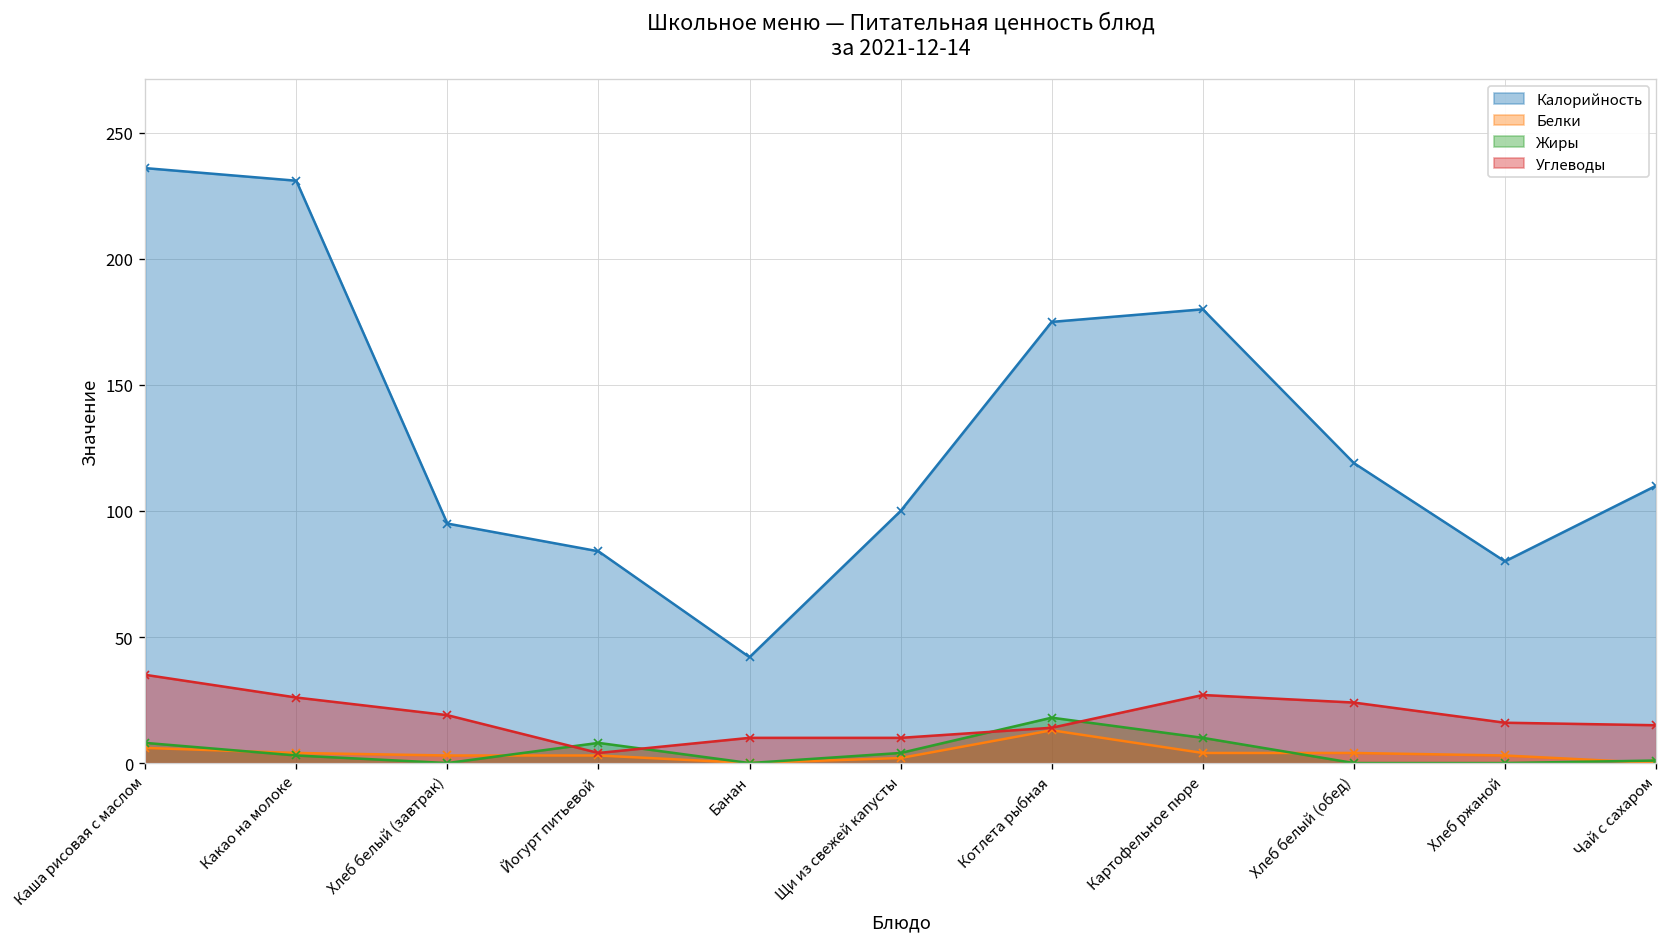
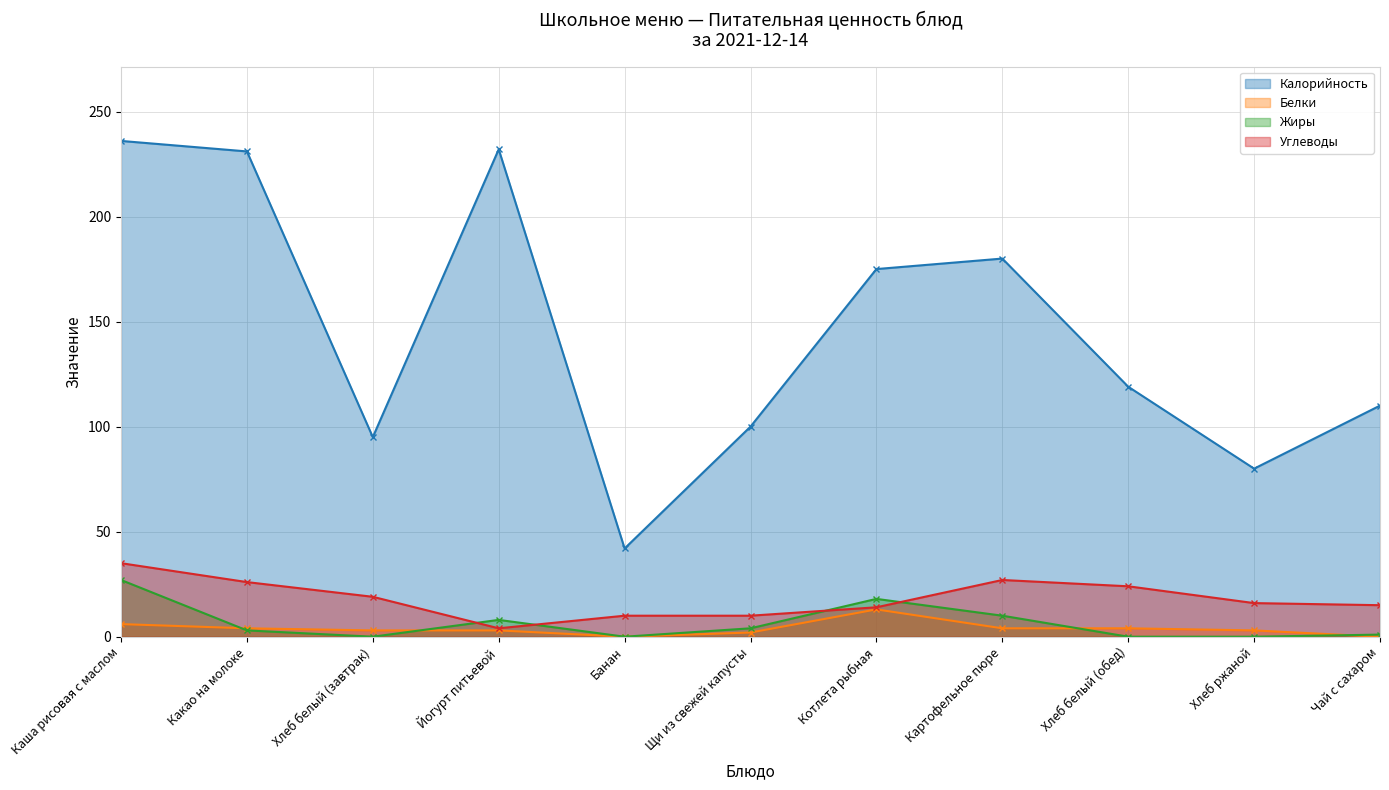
  {
    "Калорийность": {
      "Каша рисовая с маслом": 236,
      "Какао на молоке": 231,
      "Хлеб белый (завтрак)": 95,
-     "Йогурт питьевой": 84,
+     "Йогурт питьевой": 232,
      "Банан": 42,
      "Щи из свежей капусты": 100,
      "Котлета рыбная": 175,
      "Картофельное пюре": 180,
      "Хлеб белый (обед)": 119,
      "Хлеб ржаной": 80,
      "Чай с сахаром": 110
    },
    "Жиры": {
-     "Каша рисовая с маслом": 8,
+     "Каша рисовая с маслом": 27,
      "Хлеб белый (завтрак)": 0,
      "Йогурт питьевой": 8,
      "Щи из свежей капусты": 4,
      "Котлета рыбная": 18,
      "Картофельное пюре": 10,
      "Хлеб белый (обед)": 0,
      "Хлеб ржаной": 0
    }
  }
